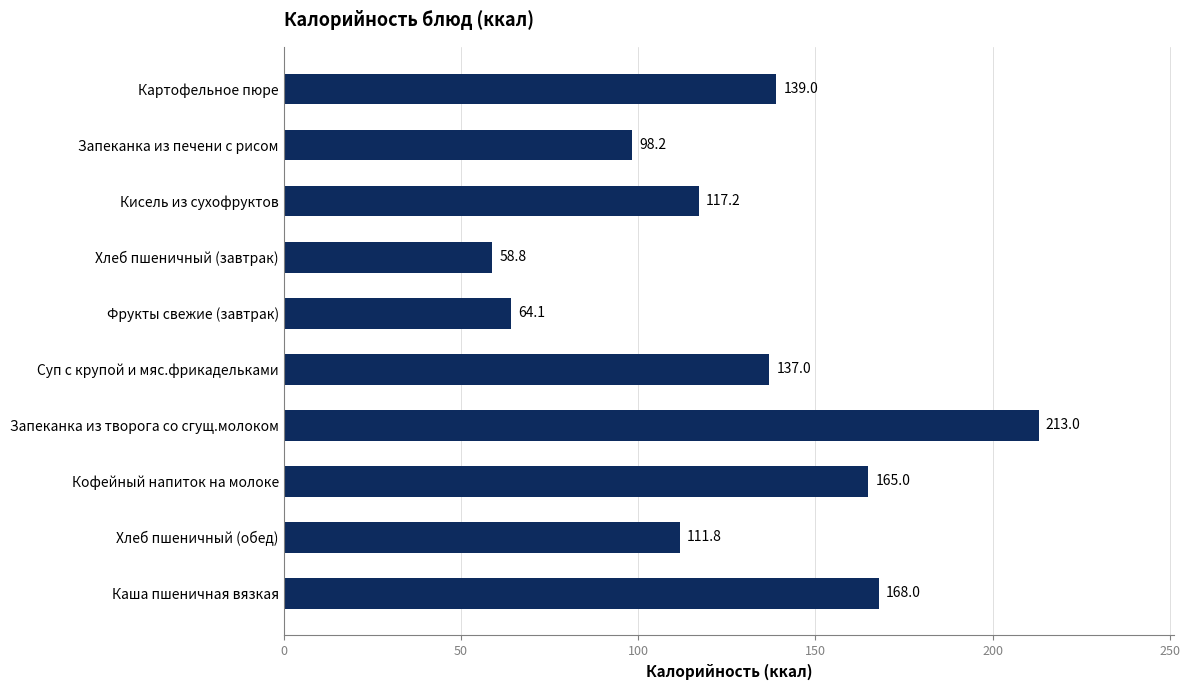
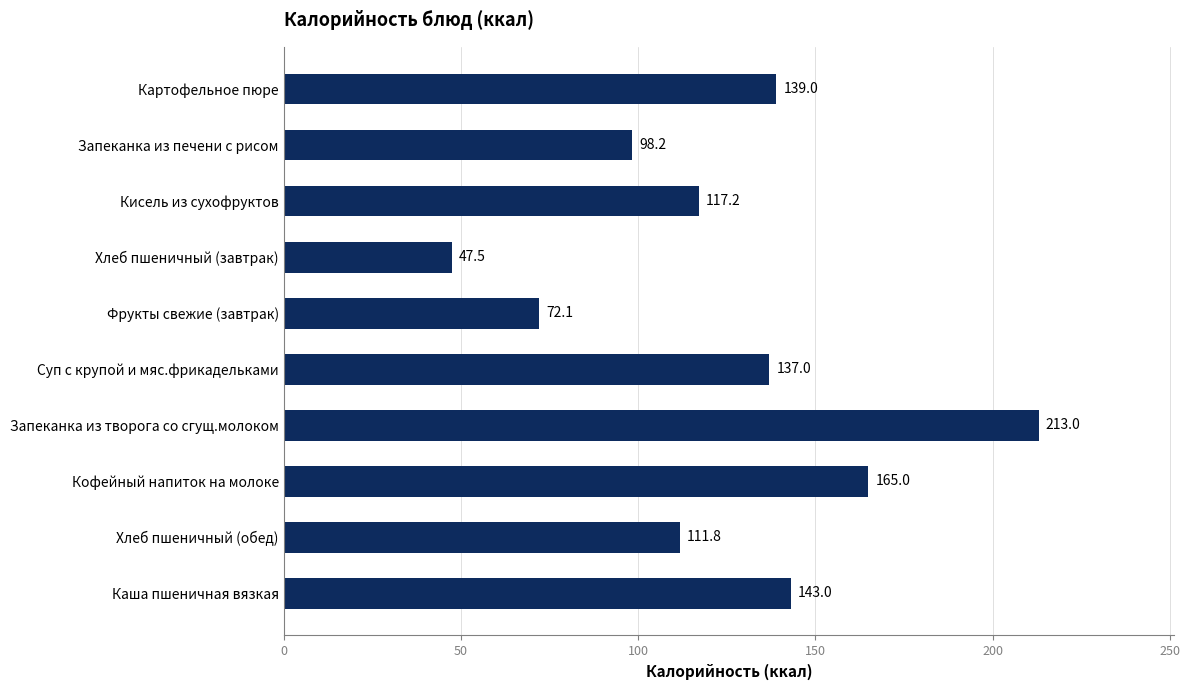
  {
    "Картофельное пюре": 139.0,
    "Запеканка из печени с рисом": 98.2,
    "Кисель из сухофруктов": 117.2,
-   "Хлеб пшеничный (завтрак)": 58.8,
-   "Фрукты свежие (завтрак)": 64.1,
+   "Хлеб пшеничный (завтрак)": 47.5,
+   "Фрукты свежие (завтрак)": 72.1,
    "Суп с крупой и мяс.фрикадельками": 137.0,
    "Запеканка из творога со сгущ.молоком": 213.0,
    "Кофейный напиток на молоке": 165.0,
    "Хлеб пшеничный (обед)": 111.8,
-   "Каша пшеничная вязкая": 168.0
+   "Каша пшеничная вязкая": 143.0
  }
